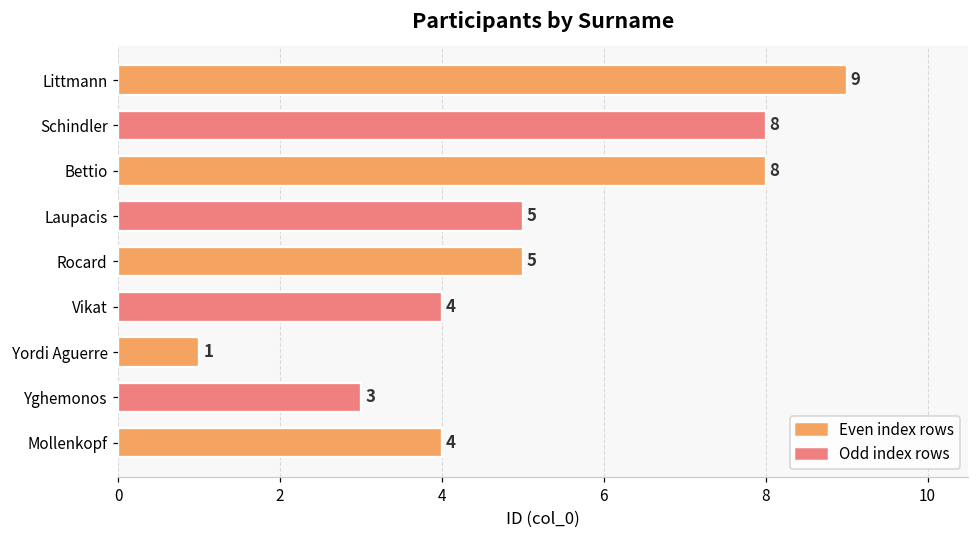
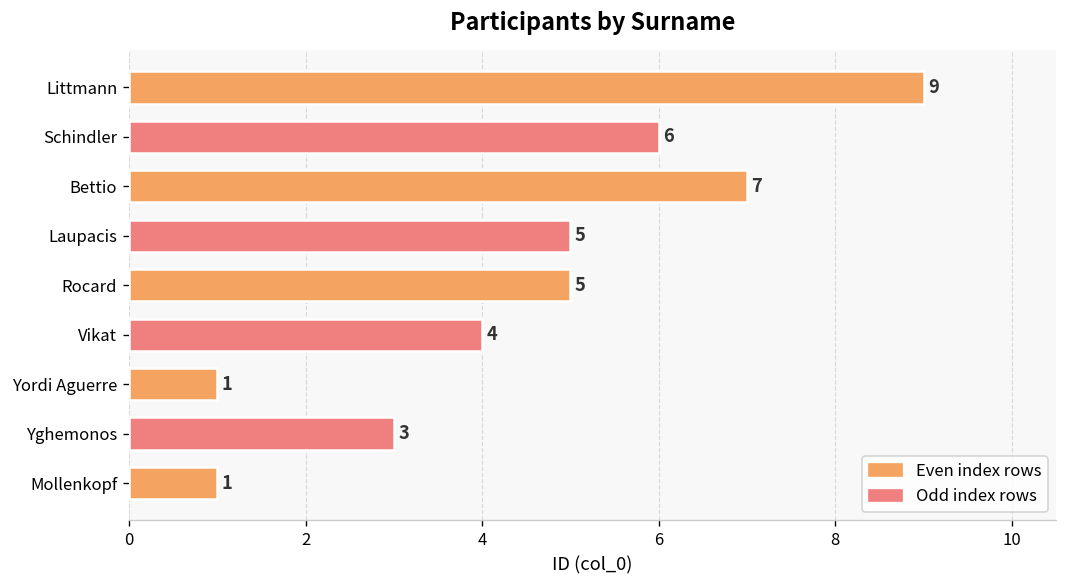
  {
    "Littmann": 9,
-   "Schindler": 8,
-   "Bettio": 8,
+   "Schindler": 6,
+   "Bettio": 7,
    "Laupacis": 5,
    "Rocard": 5,
    "Vikat": 4,
    "Yordi Aguerre": 1,
    "Yghemonos": 3,
-   "Mollenkopf": 4
+   "Mollenkopf": 1
  }
